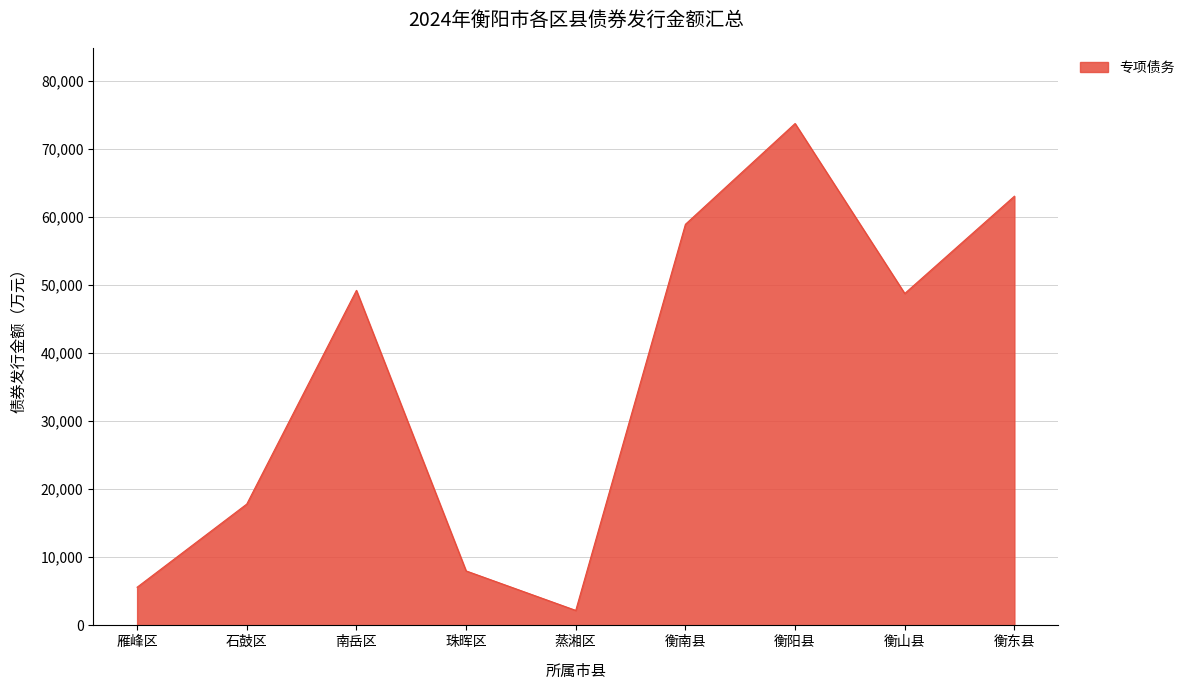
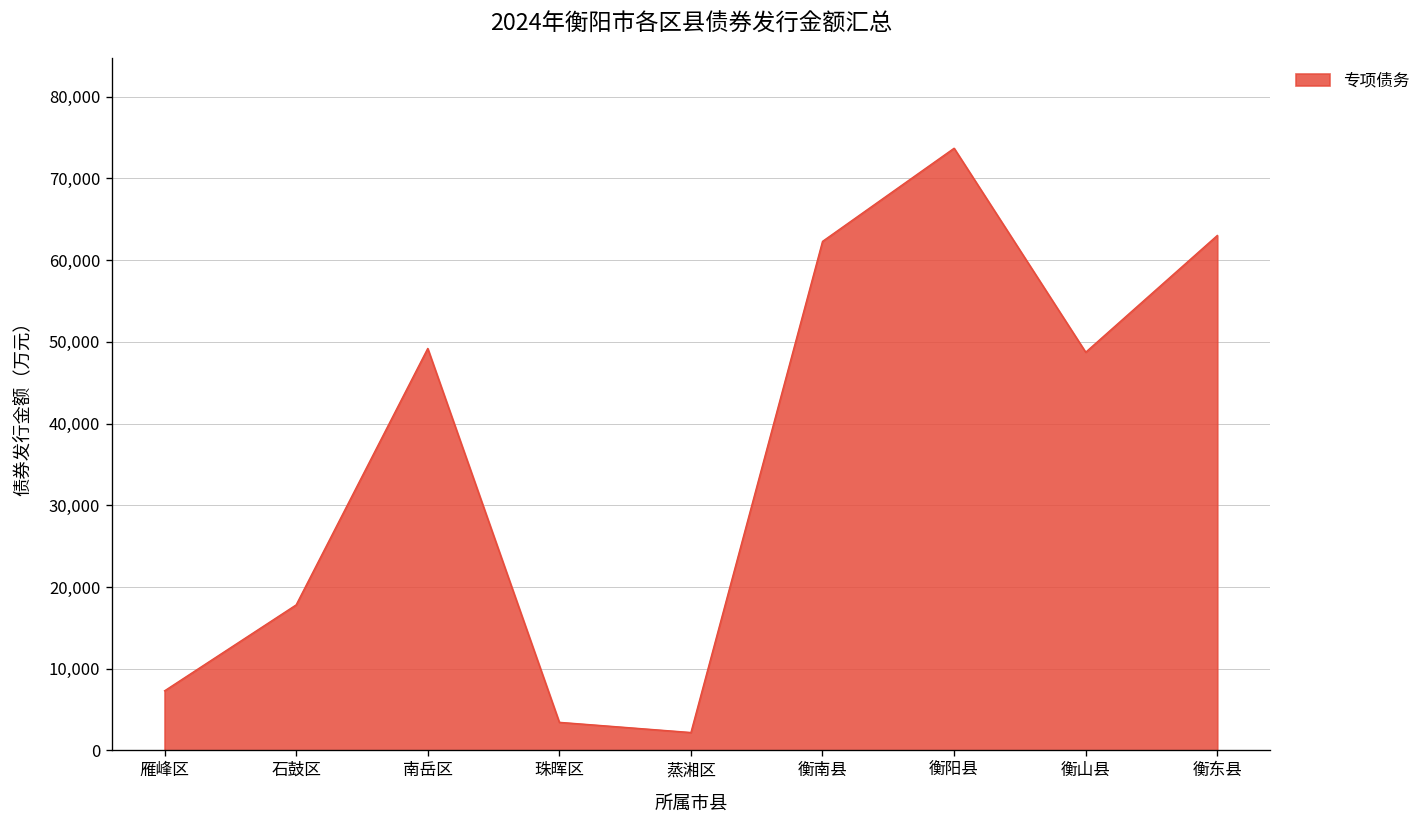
  {
-   "雁峰区": "6,000",
+   "雁峰区": "7,000",
    "石鼓区": "18,000",
    "南岳区": "49,000",
-   "珠晖区": "8,000",
+   "珠晖区": "3,000",
    "蒸湘区": "2,000",
-   "衡南县": "59,000",
+   "衡南县": "62,000",
    "衡阳县": "74,000",
    "衡山县": "49,000",
    "衡东县": "63,000"
  }
